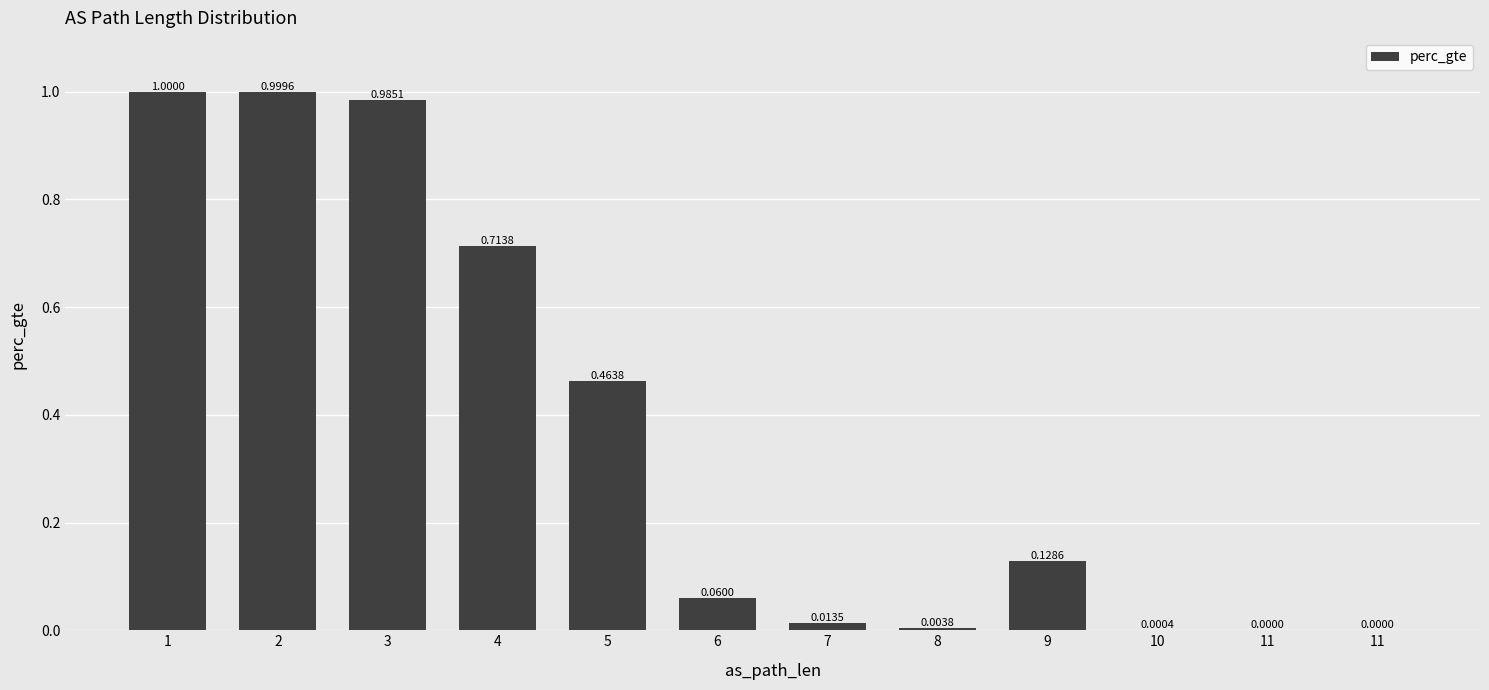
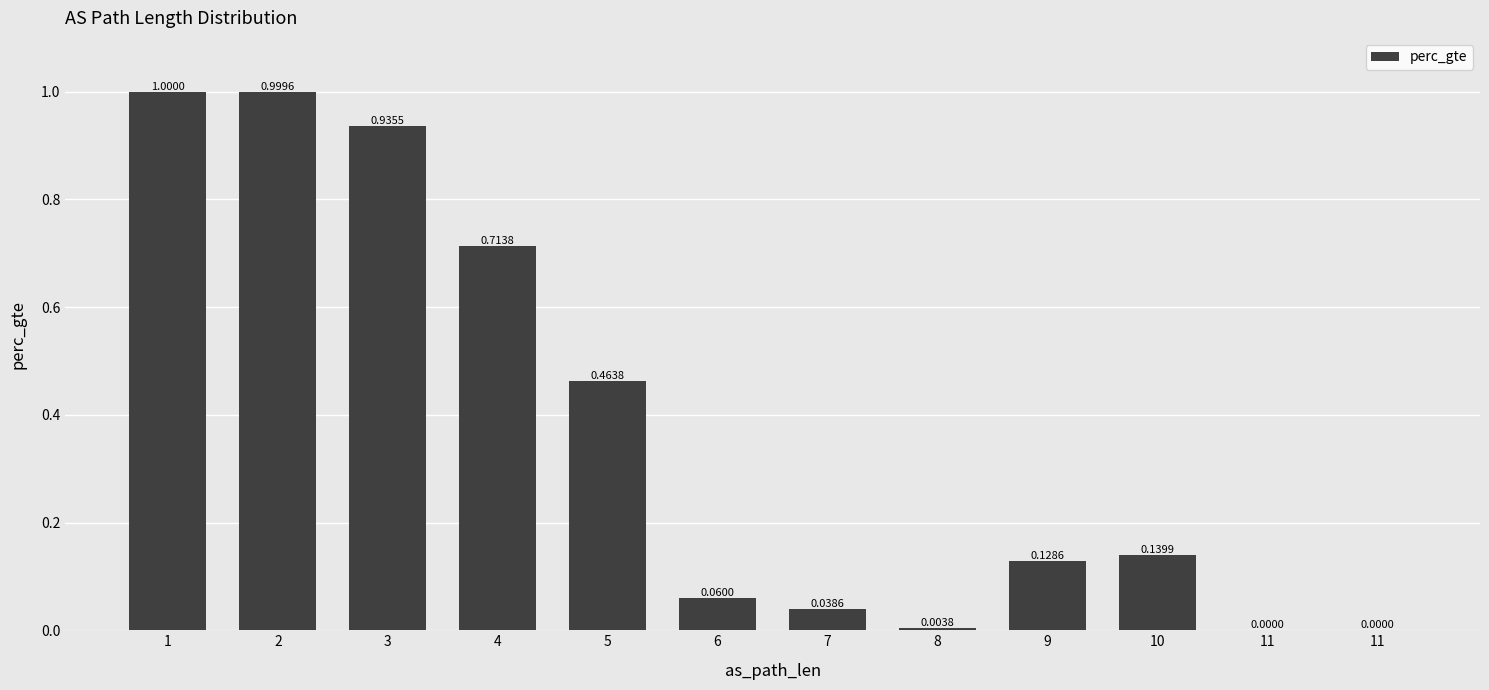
  {
    "1": 1.0000,
    "2": 0.9996,
-   "3": 0.9851,
+   "3": 0.9355,
    "4": 0.7138,
    "5": 0.4638,
    "6": 0.0600,
-   "7": 0.0135,
+   "7": 0.0386,
    "8": 0.0038,
    "9": 0.1286,
-   "10": 0.0004
+   "10": 0.1399
  }
